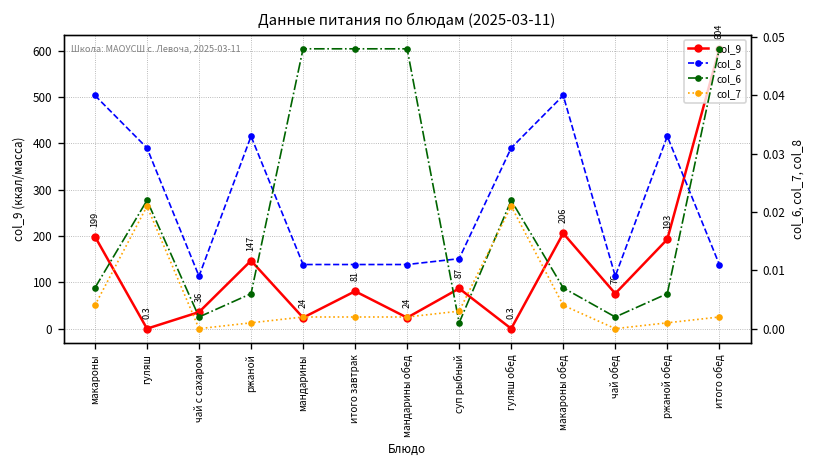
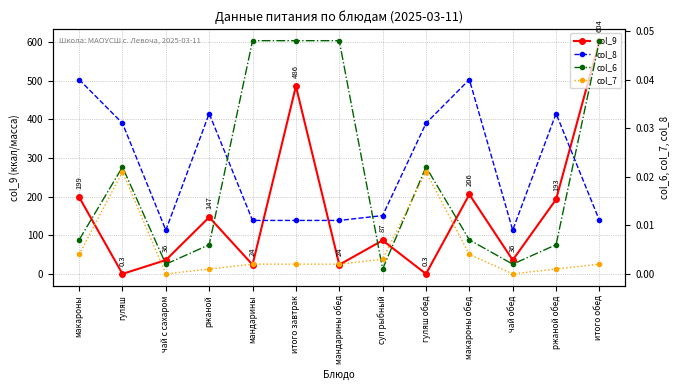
  {
    "col_9": {
      "макароны": 199,
      "гуляш": 0.3,
      "чай с сахаром": 36,
      "ржаной": 147,
      "мандарины": 24,
-     "итого завтрак": 81,
+     "итого завтрак": 486,
      "мандарины обед": 24,
      "суп рыбный": 87,
      "гуляш обед": 0.3,
      "макароны обед": 206,
-     "чай обед": 76,
+     "чай обед": 36,
      "ржаной обед": 193
    }
  }
